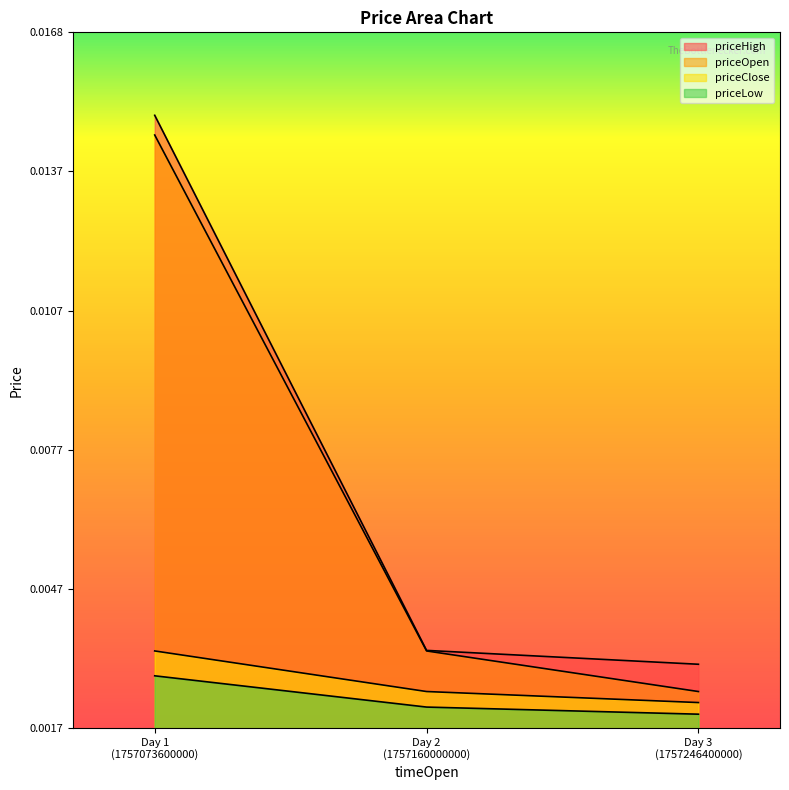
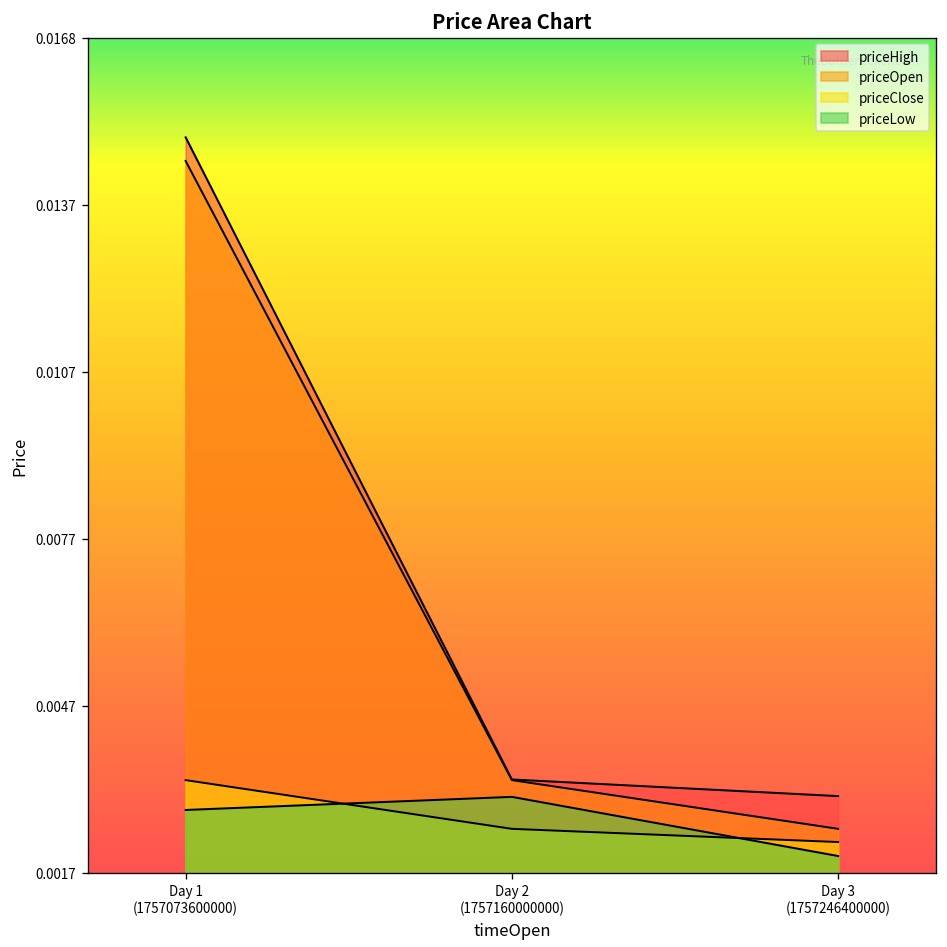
  {
    "priceHigh": {
      "Day 1 (1757073600000)": 0.0150,
      "Day 3 (1757246400000)": 0.0031
    },
    "priceLow": {
      "Day 1 (1757073600000)": 0.0028,
-     "Day 2 (1757160000000)": 0.0022,
+     "Day 2 (1757160000000)": 0.0031,
      "Day 3 (1757246400000)": 0.0020
    }
  }
